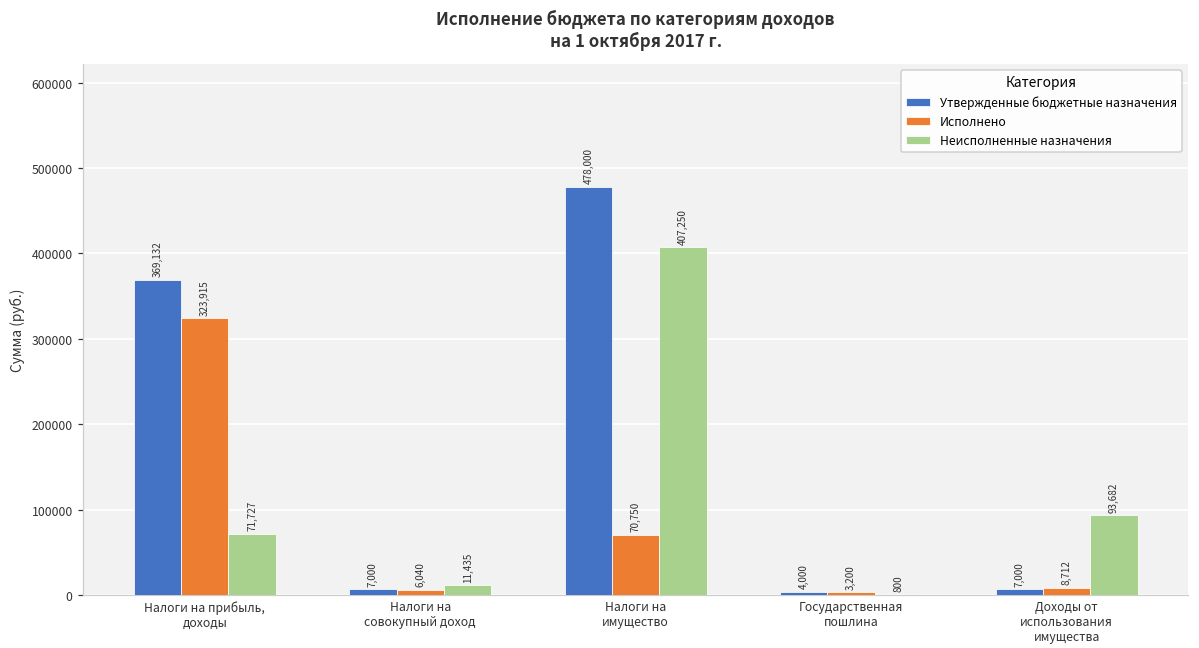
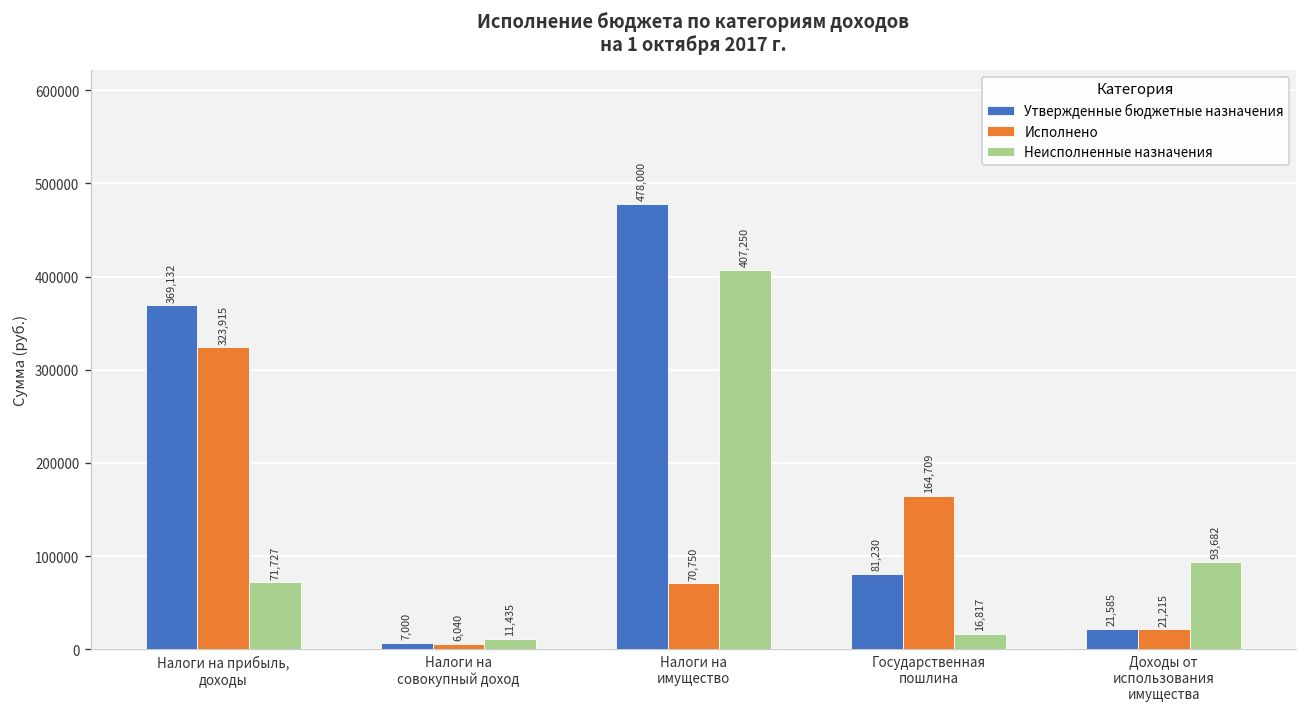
  {
    "Утвержденные бюджетные назначения": {
      "Налоги на прибыль, доходы": "369,132",
      "Налоги на совокупный доход": "7,000",
      "Налоги на имущество": "478,000",
-     "Государственная пошлина": "4,000",
-     "Доходы от использования имущества": "7,000"
+     "Государственная пошлина": "81,230",
+     "Доходы от использования имущества": "21,585"
    },
    "Исполнено": {
      "Налоги на прибыль, доходы": "323,915",
      "Налоги на совокупный доход": "6,040",
      "Налоги на имущество": "70,750",
-     "Государственная пошлина": "3,200",
-     "Доходы от использования имущества": "8,712"
+     "Государственная пошлина": "164,709",
+     "Доходы от использования имущества": "21,215"
    },
    "Неисполненные назначения": {
      "Налоги на прибыль, доходы": "71,727",
      "Налоги на совокупный доход": "11,435",
      "Налоги на имущество": "407,250",
-     "Государственная пошлина": "800",
+     "Государственная пошлина": "16,817",
      "Доходы от использования имущества": "93,682"
    }
  }
